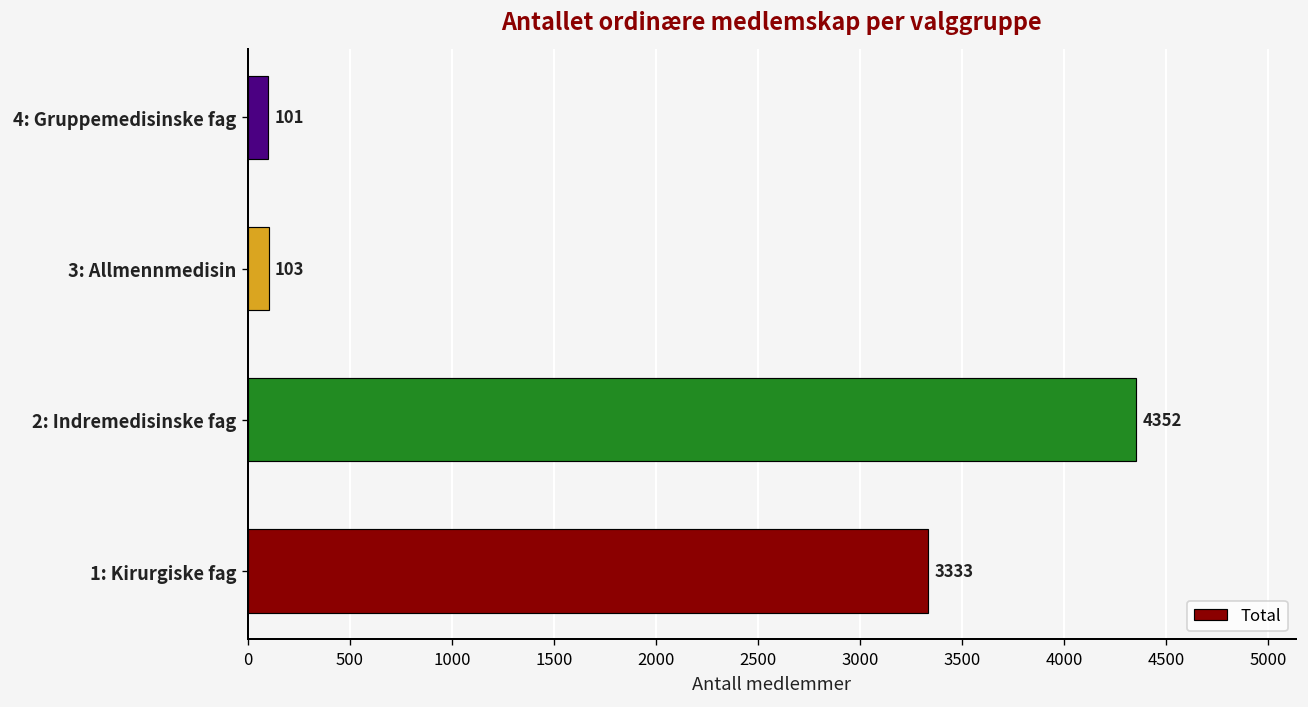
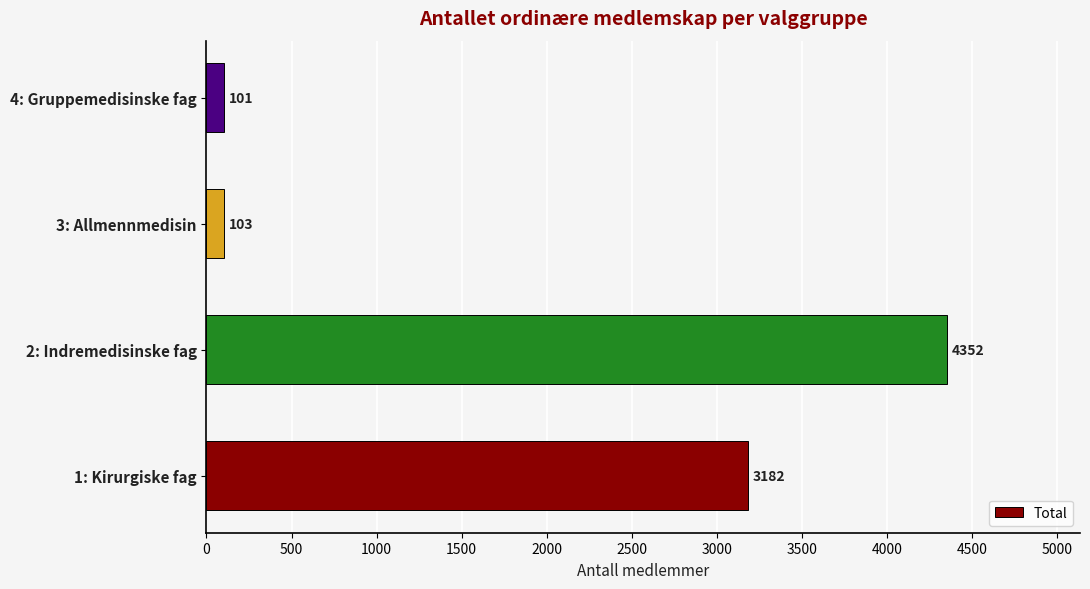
  {
    "4: Gruppemedisinske fag": 101,
    "3: Allmennmedisin": 103,
    "2: Indremedisinske fag": 4352,
-   "1: Kirurgiske fag": 3333
+   "1: Kirurgiske fag": 3182
  }
